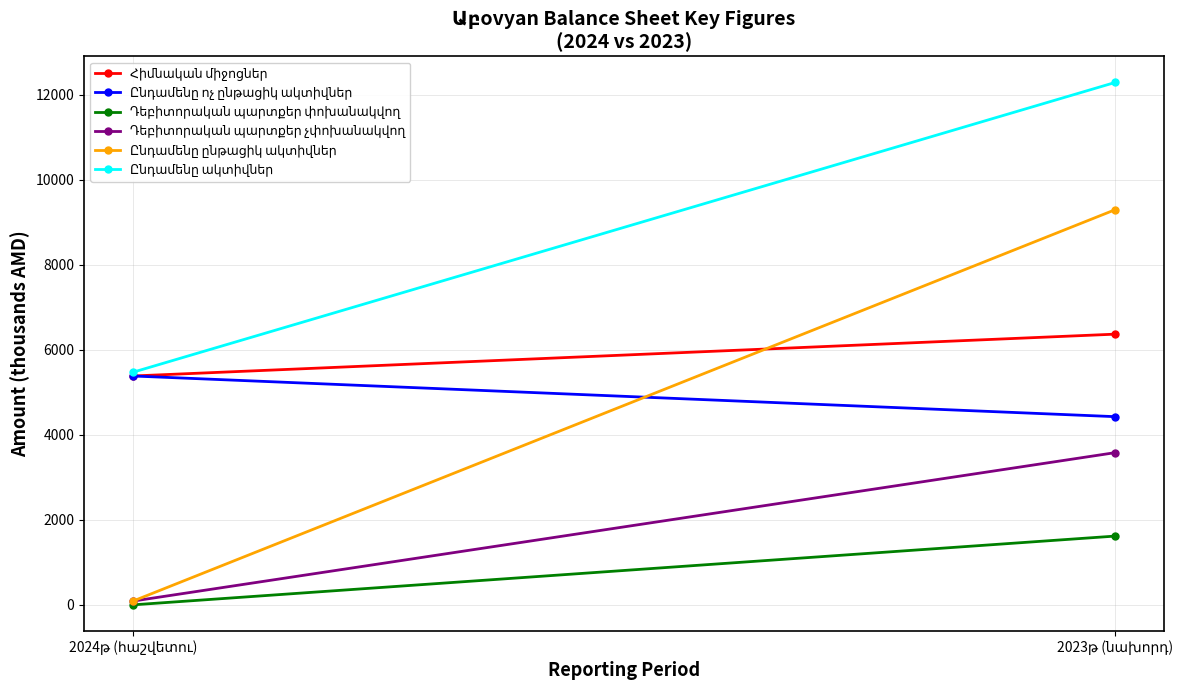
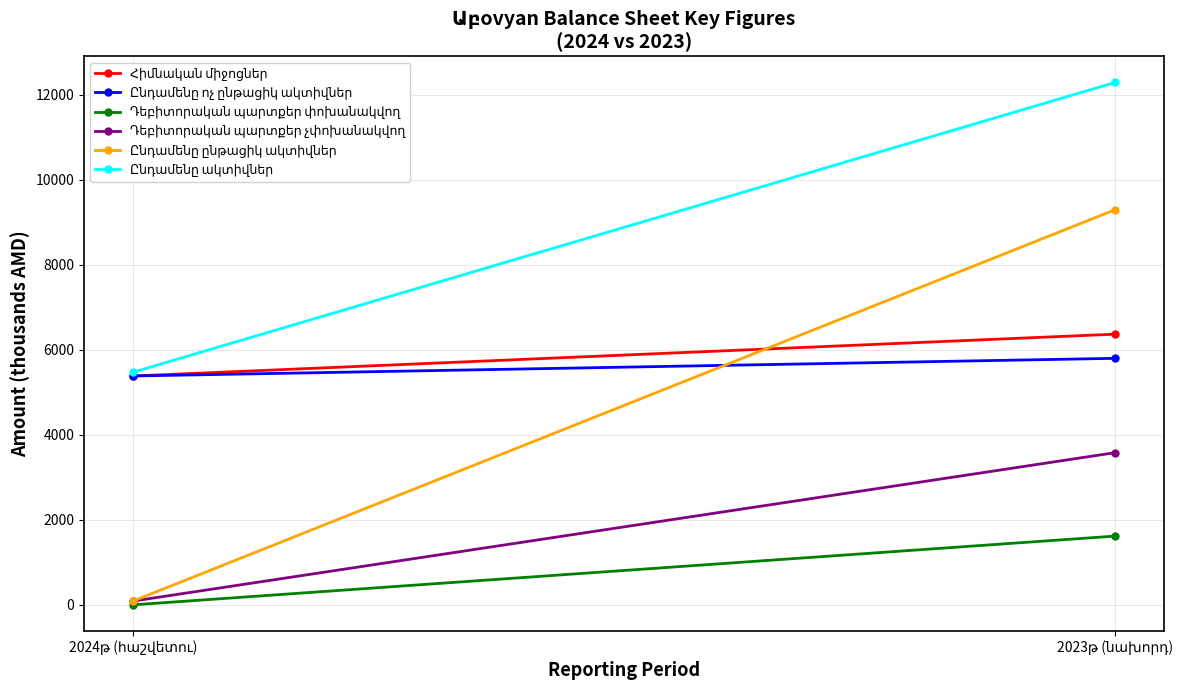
  {
    "Հիմնական միջոցներ": {
      "2023թ (նախորդ)": 6400
    },
    "Ընդամենը ոչ ընթացիկ ակտիվներ": {
-     "2023թ (նախորդ)": 4400
+     "2023թ (նախորդ)": 5800
    },
    "Դեբիտորական պարտքեր փոխանակվող": {
      "2024թ (հաշվետու)": 0,
      "2023թ (նախորդ)": 1600
    },
    "Դեբիտորական պարտքեր չփոխանակվող": {
      "2023թ (նախորդ)": 3600
    },
    "Ընդամենը ընթացիկ ակտիվներ": {
      "2023թ (նախորդ)": 9300
    },
    "Ընդամենը ակտիվներ": {
      "2024թ (հաշվետու)": 5500,
      "2023թ (նախորդ)": 12300
    }
  }
